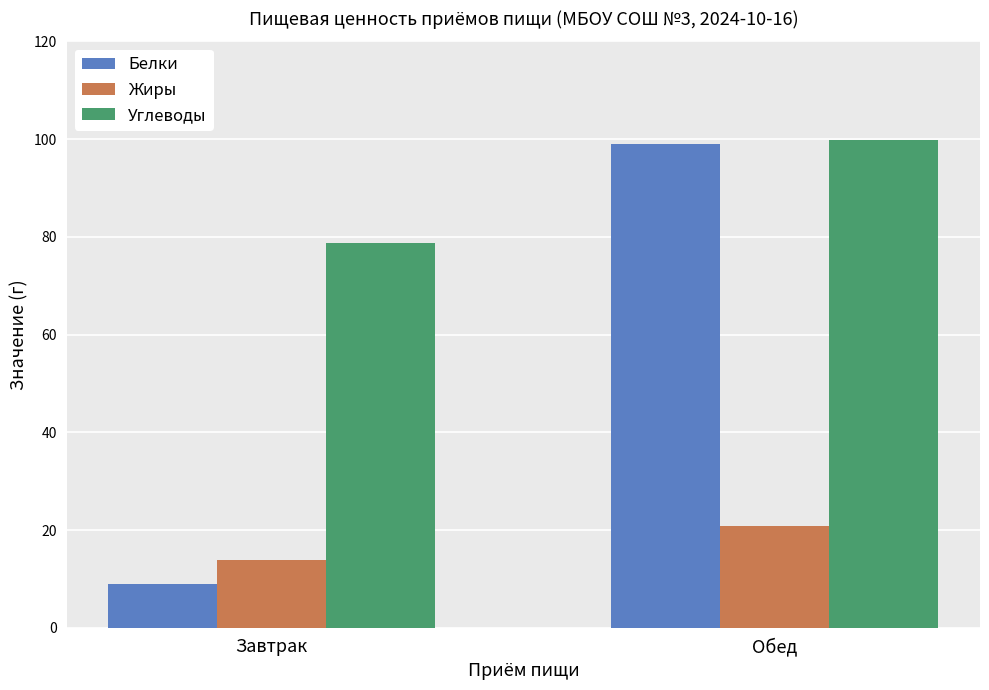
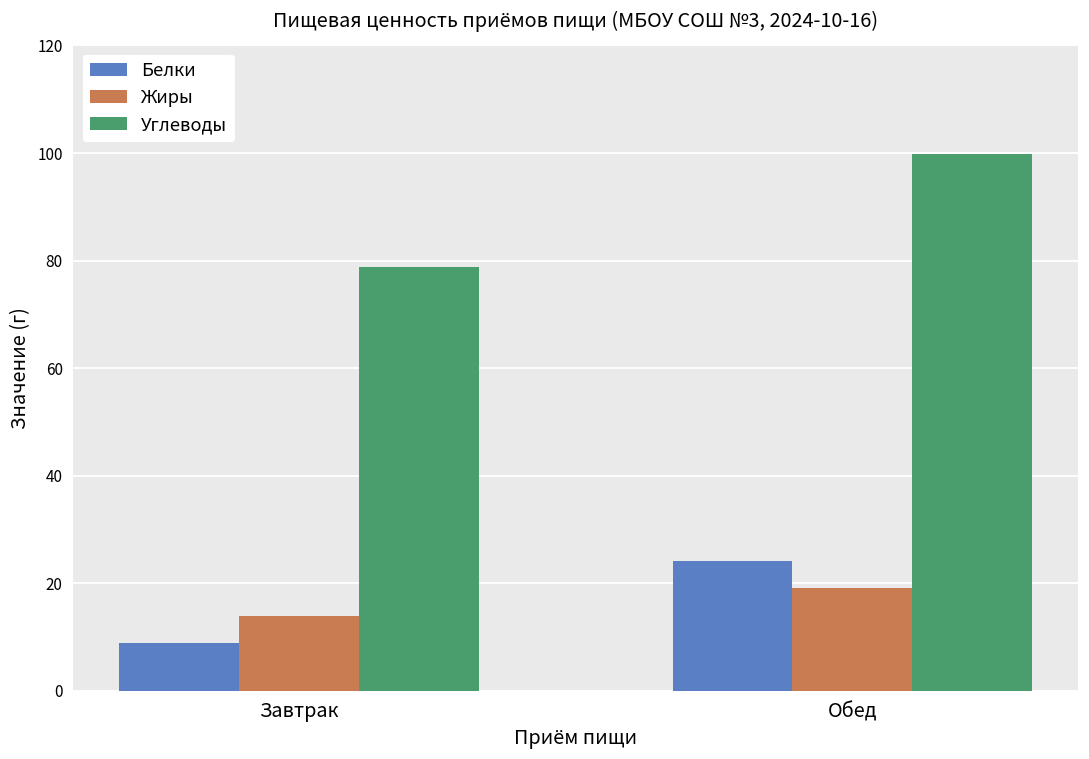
  {
    "Белки": {
      "Завтрак": 9,
-     "Обед": 99
+     "Обед": 24
    },
    "Жиры": {
      "Завтрак": 14,
-     "Обед": 21
+     "Обед": 19
    },
    "Углеводы": {
      "Завтрак": 79,
      "Обед": 100
    }
  }
